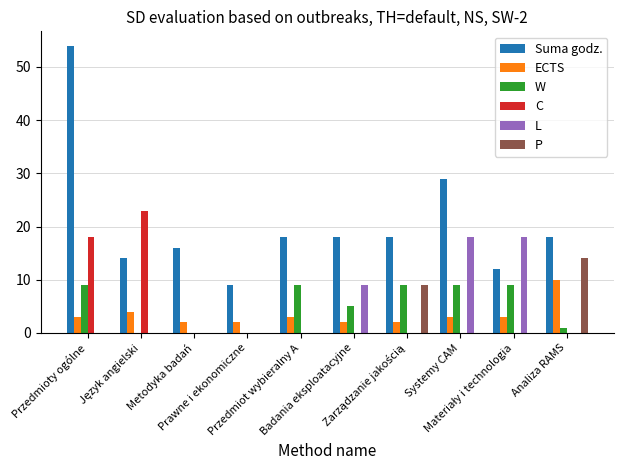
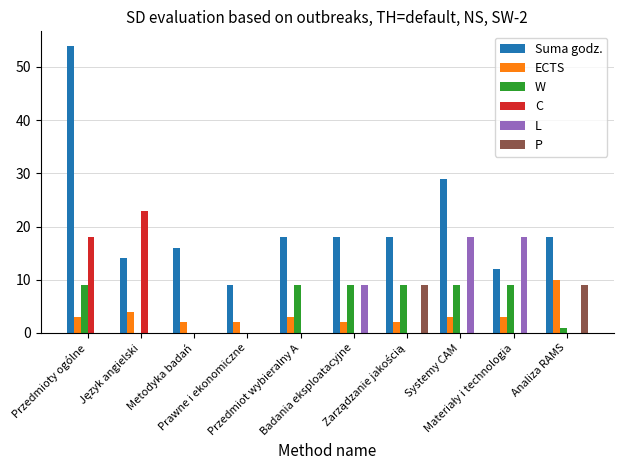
  {
    "Suma godz.": {
      "Przedmioty ogólne": 54,
      "Język angielski": 14,
      "Metodyka badań": 16,
      "Prawne i ekonomiczne": 9,
      "Przedmiot wybieralny A": 18,
      "Badania eksploatacyjne": 18,
      "Zarządzanie jakością": 18,
      "Systemy CAM": 29,
      "Materiały i technologia": 12,
      "Analiza RAMS": 18
    },
    "ECTS": {
      "Przedmioty ogólne": 3,
      "Język angielski": 4,
      "Metodyka badań": 2,
      "Prawne i ekonomiczne": 2,
      "Przedmiot wybieralny A": 3,
      "Badania eksploatacyjne": 2,
      "Zarządzanie jakością": 2,
      "Systemy CAM": 3,
      "Materiały i technologia": 3,
      "Analiza RAMS": 10
    },
    "W": {
      "Przedmioty ogólne": 9,
      "Język angielski": 0,
      "Metodyka badań": 0,
      "Prawne i ekonomiczne": 0,
      "Przedmiot wybieralny A": 9,
-     "Badania eksploatacyjne": 5,
+     "Badania eksploatacyjne": 9,
      "Zarządzanie jakością": 9,
      "Systemy CAM": 9,
      "Materiały i technologia": 9,
      "Analiza RAMS": 1
    },
    "C": {
      "Przedmioty ogólne": 18,
      "Język angielski": 23,
      "Metodyka badań": 0,
      "Prawne i ekonomiczne": 0,
      "Przedmiot wybieralny A": 0,
      "Badania eksploatacyjne": 0,
      "Zarządzanie jakością": 0,
      "Systemy CAM": 0,
      "Materiały i technologia": 0,
      "Analiza RAMS": 0
    },
    "L": {
      "Przedmioty ogólne": 0,
      "Język angielski": 0,
      "Metodyka badań": 0,
      "Prawne i ekonomiczne": 0,
      "Przedmiot wybieralny A": 0,
      "Badania eksploatacyjne": 9,
      "Zarządzanie jakością": 0,
      "Systemy CAM": 18,
      "Materiały i technologia": 18,
      "Analiza RAMS": 0
    },
    "P": {
      "Przedmioty ogólne": 0,
      "Język angielski": 0,
      "Metodyka badań": 0,
      "Prawne i ekonomiczne": 0,
      "Przedmiot wybieralny A": 0,
      "Badania eksploatacyjne": 0,
      "Zarządzanie jakością": 9,
      "Systemy CAM": 0,
      "Materiały i technologia": 0,
-     "Analiza RAMS": 14
+     "Analiza RAMS": 9
    }
  }
